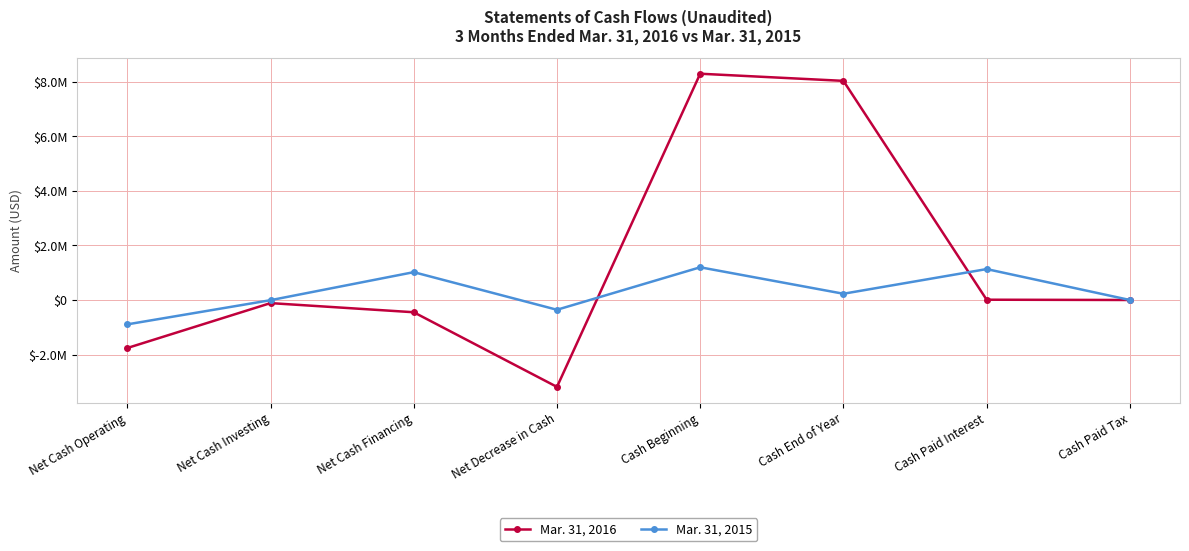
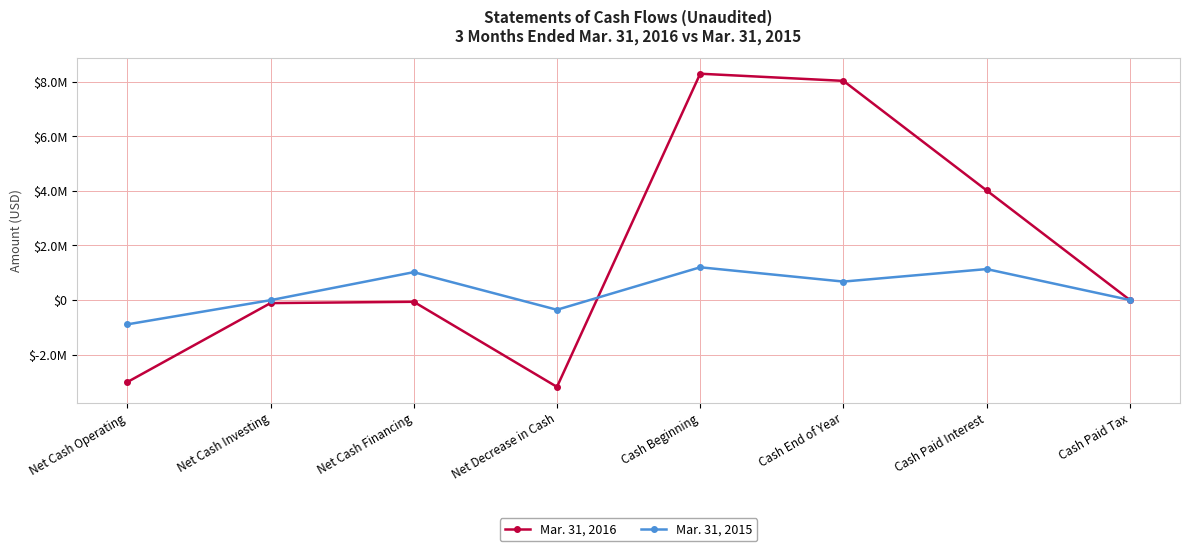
  {
    "Mar. 31, 2016": {
-     "Net Cash Operating": "$-1800000",
+     "Net Cash Operating": "$-3000000",
      "Net Cash Investing": "$-100000",
-     "Net Cash Financing": "$-400000",
+     "Net Cash Financing": "$-100000",
      "Net Decrease in Cash": "$-3200000",
      "Cash Beginning": "$8300000",
      "Cash End of Year": "$8000000",
-     "Cash Paid Interest": "$0"
+     "Cash Paid Interest": "$4000000"
    },
    "Mar. 31, 2015": {
      "Net Cash Operating": "$-900000",
      "Net Cash Investing": "$0",
      "Net Cash Financing": "$1000000",
      "Net Decrease in Cash": "$-400000",
      "Cash Beginning": "$1200000",
-     "Cash End of Year": "$200000",
+     "Cash End of Year": "$700000",
      "Cash Paid Interest": "$1100000"
    }
  }
